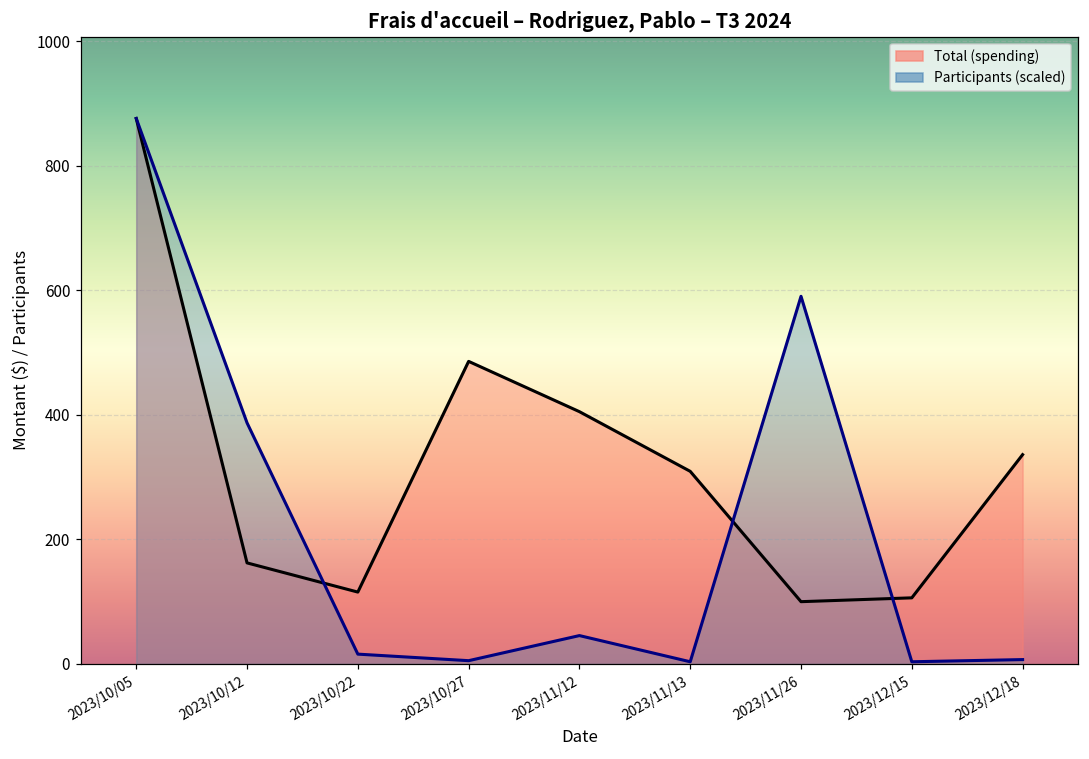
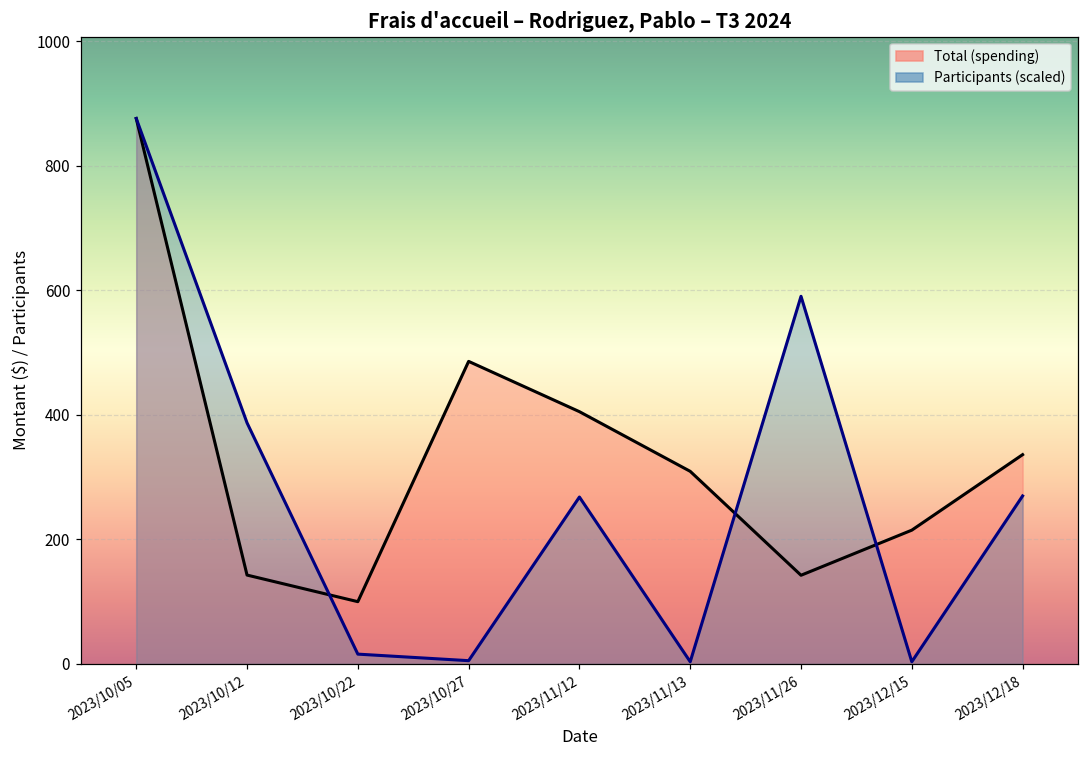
  {
    "Total (spending)": {
-     "2023/10/12": 160,
-     "2023/10/22": 120,
+     "2023/10/12": 140,
+     "2023/10/22": 100,
      "2023/10/27": 490,
      "2023/11/12": 410,
      "2023/11/13": 310,
-     "2023/11/26": 100,
-     "2023/12/15": 110,
+     "2023/11/26": 140,
+     "2023/12/15": 210,
      "2023/12/18": 340
    },
    "Participants (scaled)": {
      "2023/10/12": 390,
      "2023/10/22": 20,
      "2023/10/27": 10,
-     "2023/11/12": 50,
+     "2023/11/12": 270,
      "2023/11/13": 0,
      "2023/11/26": 590,
      "2023/12/15": 0,
-     "2023/12/18": 10
+     "2023/12/18": 270
    }
  }
